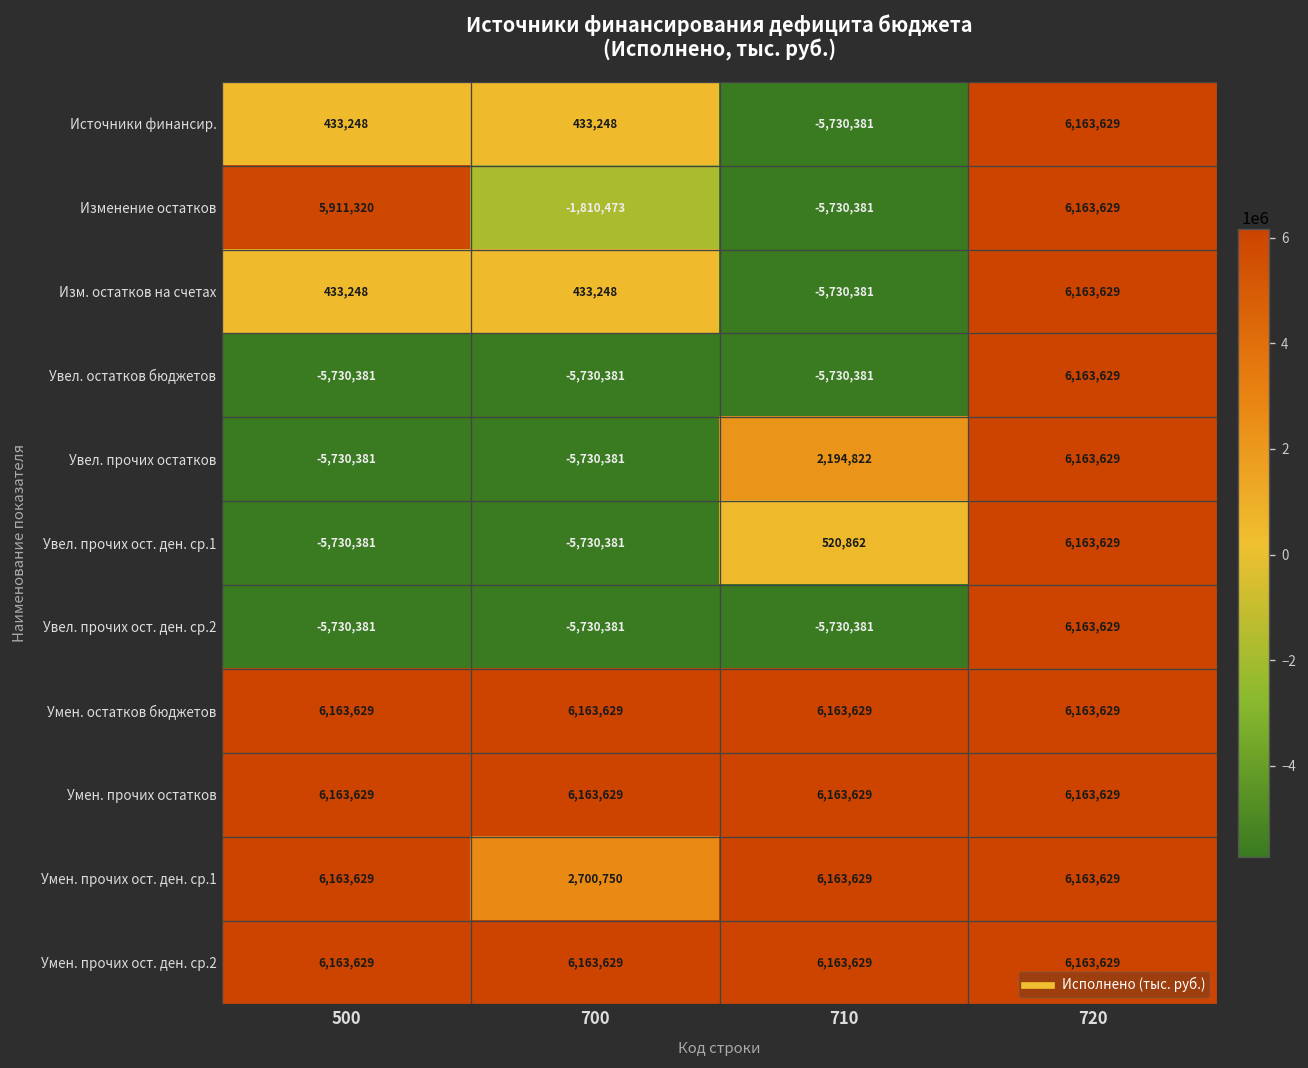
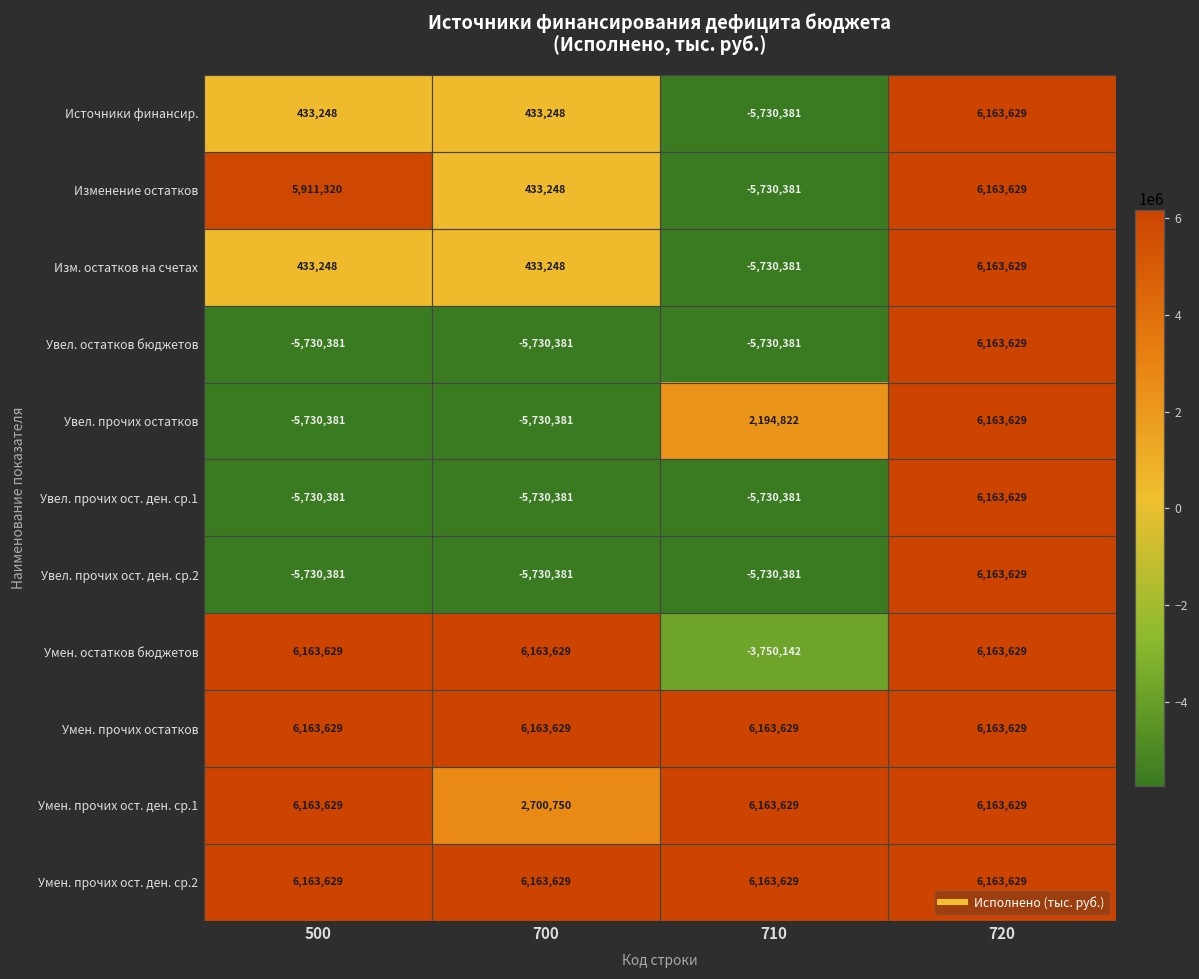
  {
    "Источники финансир.": {
      "500": "433,248",
      "700": "433,248",
      "710": "-5,730,381",
      "720": "6,163,629"
    },
    "Изменение остатков": {
      "500": "5,911,320",
-     "700": "-1,810,473",
+     "700": "433,248",
      "710": "-5,730,381",
      "720": "6,163,629"
    },
    "Изм. остатков на счетах": {
      "500": "433,248",
      "700": "433,248",
      "710": "-5,730,381",
      "720": "6,163,629"
    },
    "Увел. остатков бюджетов": {
      "500": "-5,730,381",
      "700": "-5,730,381",
      "710": "-5,730,381",
      "720": "6,163,629"
    },
    "Увел. прочих остатков": {
      "500": "-5,730,381",
      "700": "-5,730,381",
      "710": "2,194,822",
      "720": "6,163,629"
    },
    "Увел. прочих ост. ден. ср.1": {
      "500": "-5,730,381",
      "700": "-5,730,381",
-     "710": "520,862",
+     "710": "-5,730,381",
      "720": "6,163,629"
    },
    "Увел. прочих ост. ден. ср.2": {
      "500": "-5,730,381",
      "700": "-5,730,381",
      "710": "-5,730,381",
      "720": "6,163,629"
    },
    "Умен. остатков бюджетов": {
      "500": "6,163,629",
      "700": "6,163,629",
-     "710": "6,163,629",
+     "710": "-3,750,142",
      "720": "6,163,629"
    },
    "Умен. прочих остатков": {
      "500": "6,163,629",
      "700": "6,163,629",
      "710": "6,163,629",
      "720": "6,163,629"
    },
    "Умен. прочих ост. ден. ср.1": {
      "500": "6,163,629",
      "700": "2,700,750",
      "710": "6,163,629",
      "720": "6,163,629"
    },
    "Умен. прочих ост. ден. ср.2": {
      "500": "6,163,629",
      "700": "6,163,629",
      "710": "6,163,629",
      "720": "6,163,629"
    }
  }
